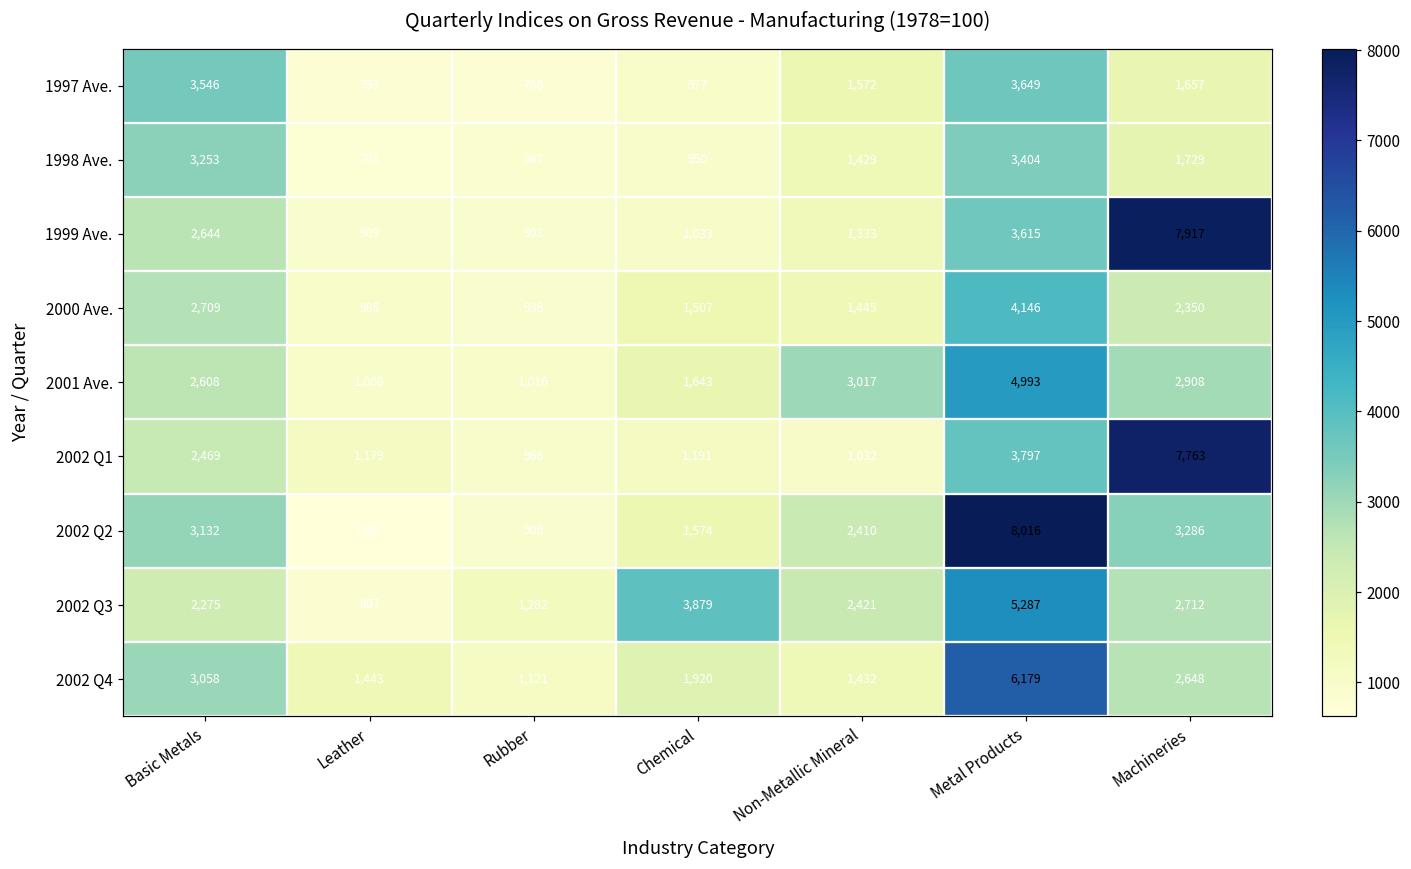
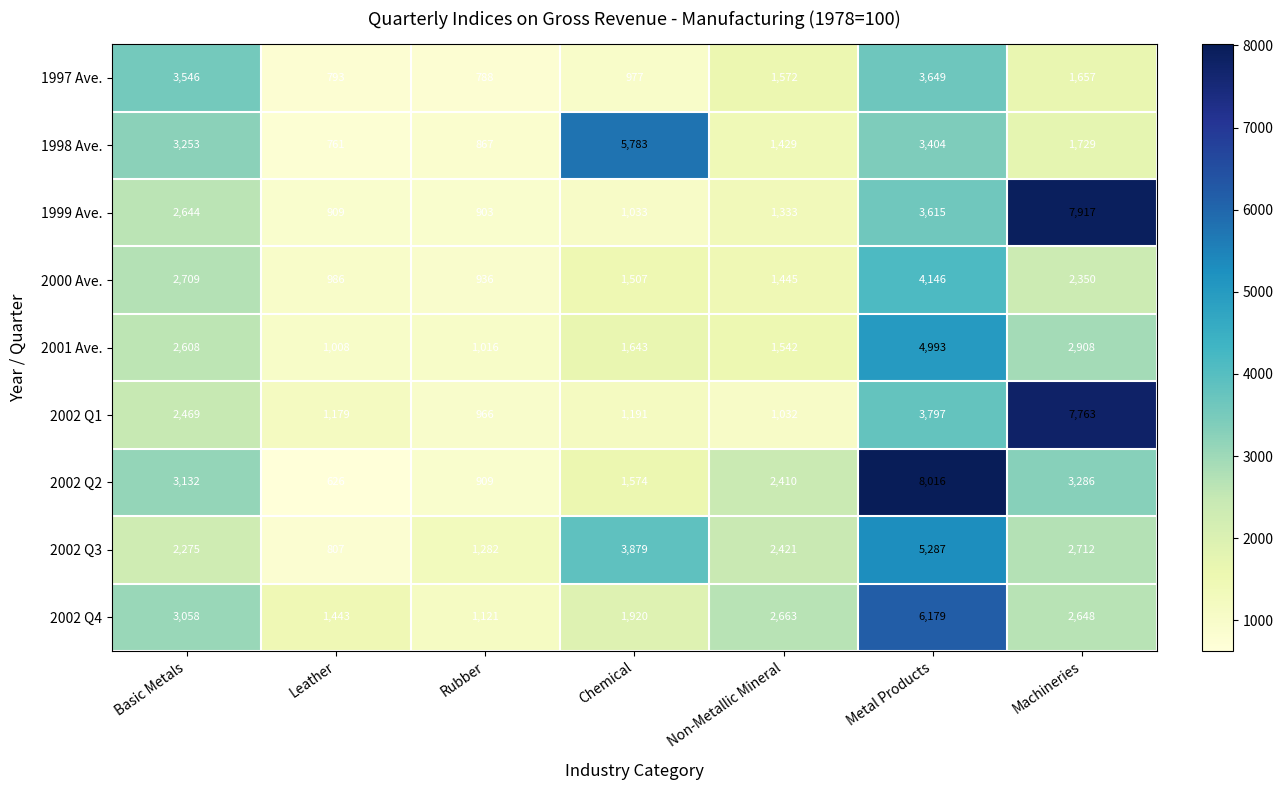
  {
    "1997 Ave.": {
      "Basic Metals": "3,546",
      "Chemical": "977",
      "Non-Metallic Mineral": "1,572",
      "Metal Products": "3,649",
      "Machineries": "1,657"
    },
    "1998 Ave.": {
      "Basic Metals": "3,253",
      "Rubber": "867",
-     "Chemical": "950",
+     "Chemical": "5,783",
      "Non-Metallic Mineral": "1,429",
      "Metal Products": "3,404",
      "Machineries": "1,729"
    },
    "1999 Ave.": {
      "Basic Metals": "2,644",
      "Leather": "909",
      "Rubber": "903",
      "Chemical": "1,033",
      "Non-Metallic Mineral": "1,333",
      "Metal Products": "3,615",
      "Machineries": "7,917"
    },
    "2000 Ave.": {
      "Basic Metals": "2,709",
      "Leather": "986",
      "Rubber": "936",
      "Chemical": "1,507",
      "Non-Metallic Mineral": "1,445",
      "Metal Products": "4,146",
      "Machineries": "2,350"
    },
    "2001 Ave.": {
      "Basic Metals": "2,608",
      "Leather": "1,008",
      "Rubber": "1,016",
      "Chemical": "1,643",
-     "Non-Metallic Mineral": "3,017",
+     "Non-Metallic Mineral": "1,542",
      "Metal Products": "4,993",
      "Machineries": "2,908"
    },
    "2002 Q1": {
      "Basic Metals": "2,469",
      "Leather": "1,179",
      "Rubber": "966",
      "Chemical": "1,191",
      "Non-Metallic Mineral": "1,032",
      "Metal Products": "3,797",
      "Machineries": "7,763"
    },
    "2002 Q2": {
      "Basic Metals": "3,132",
      "Rubber": "909",
      "Chemical": "1,574",
      "Non-Metallic Mineral": "2,410",
      "Metal Products": "8,016",
      "Machineries": "3,286"
    },
    "2002 Q3": {
      "Basic Metals": "2,275",
      "Rubber": "1,282",
      "Chemical": "3,879",
      "Non-Metallic Mineral": "2,421",
      "Metal Products": "5,287",
      "Machineries": "2,712"
    },
    "2002 Q4": {
      "Basic Metals": "3,058",
      "Leather": "1,443",
      "Rubber": "1,121",
      "Chemical": "1,920",
-     "Non-Metallic Mineral": "1,432",
+     "Non-Metallic Mineral": "2,663",
      "Metal Products": "6,179",
      "Machineries": "2,648"
    }
  }
